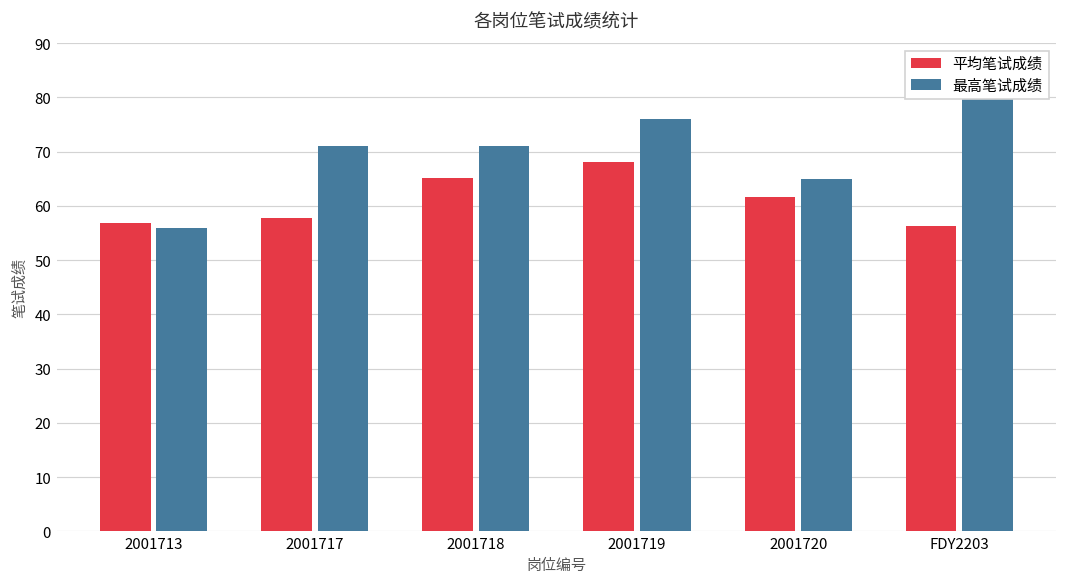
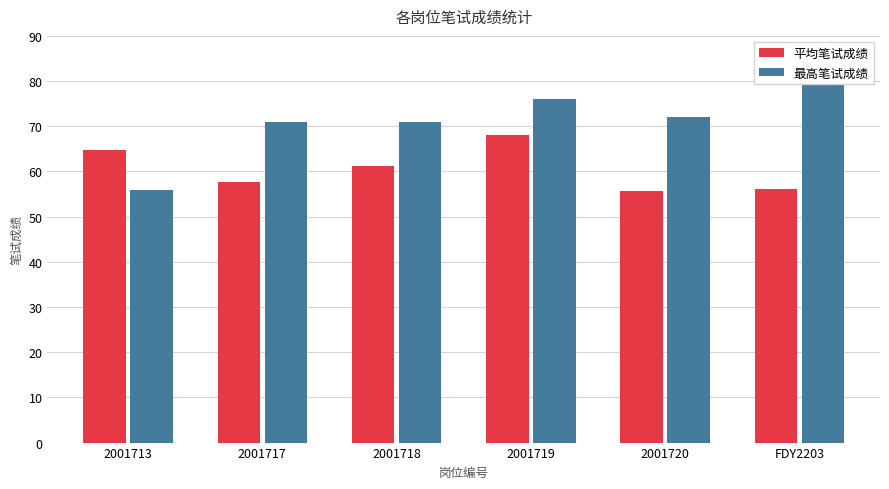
  {
    "平均笔试成绩": {
-     "2001713": 57,
+     "2001713": 65,
      "2001717": 58,
-     "2001718": 65,
+     "2001718": 61,
      "2001719": 68,
-     "2001720": 62,
+     "2001720": 56,
      "FDY2203": 56
    },
    "最高笔试成绩": {
      "2001713": 56,
      "2001717": 71,
      "2001718": 71,
      "2001719": 76,
-     "2001720": 65
+     "2001720": 72
    }
  }
